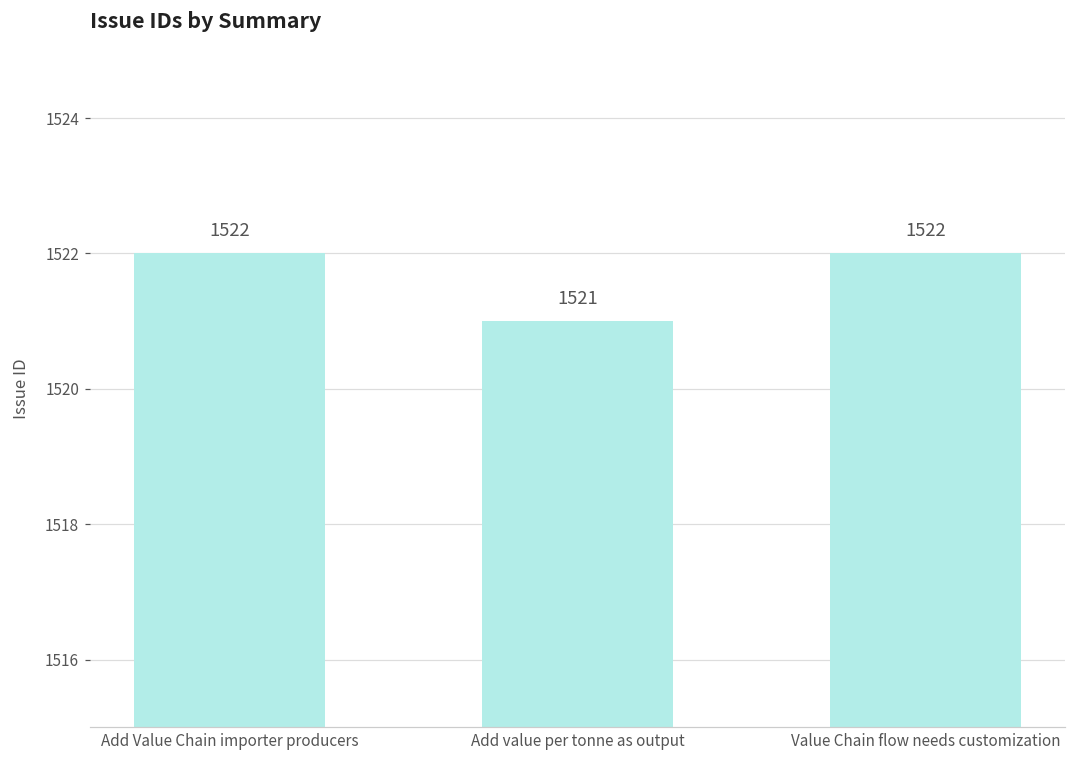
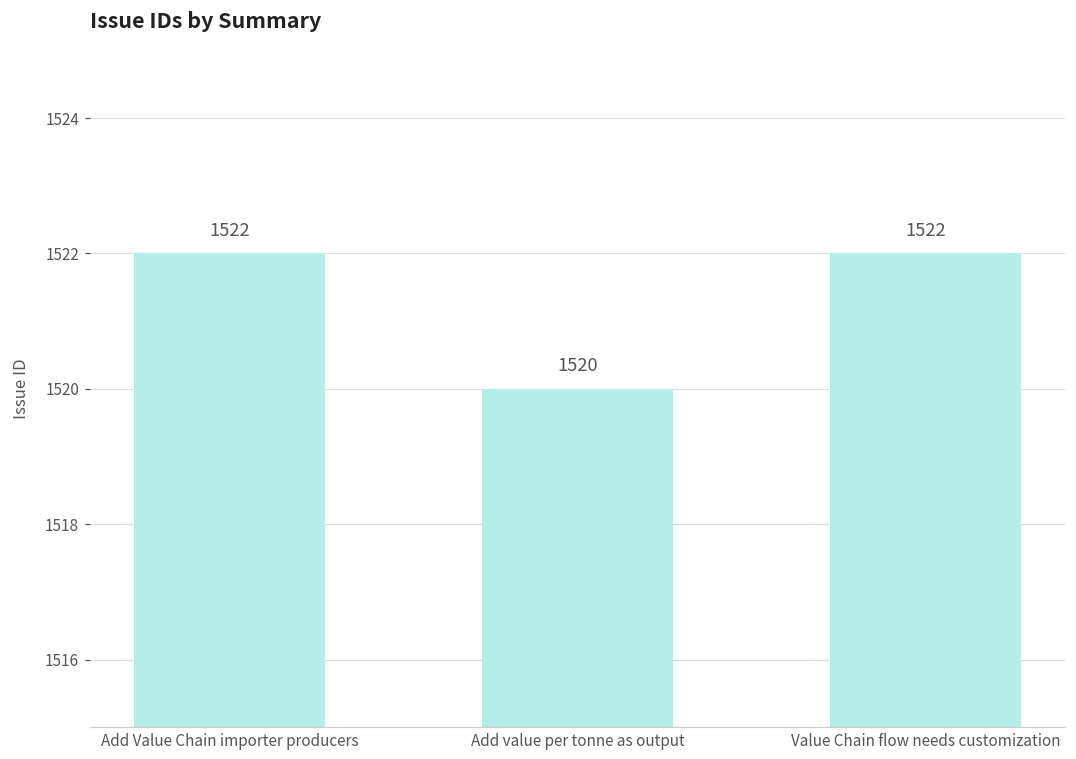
  {
    "Add Value Chain importer producers": 1522,
-   "Add value per tonne as output": 1521,
+   "Add value per tonne as output": 1520,
    "Value Chain flow needs customization": 1522
  }
